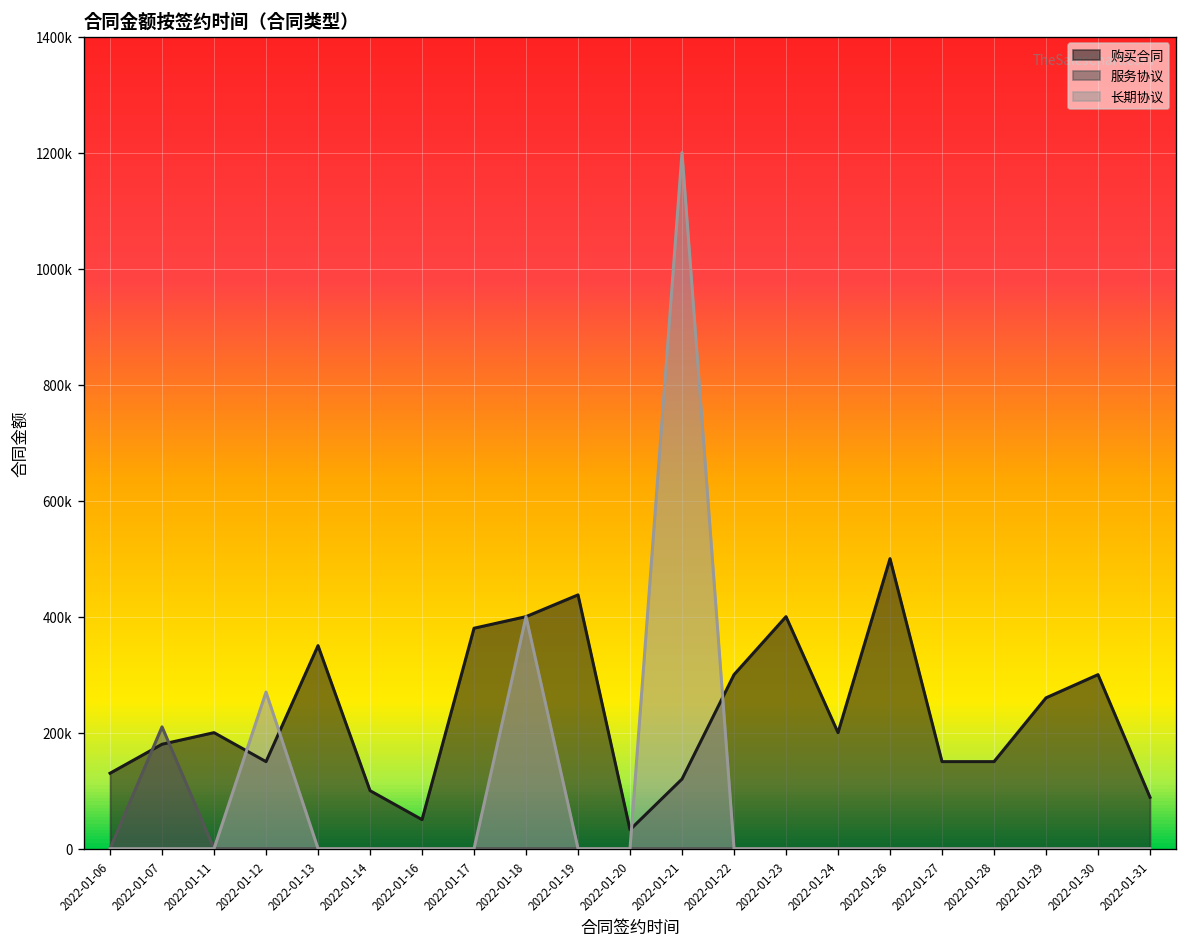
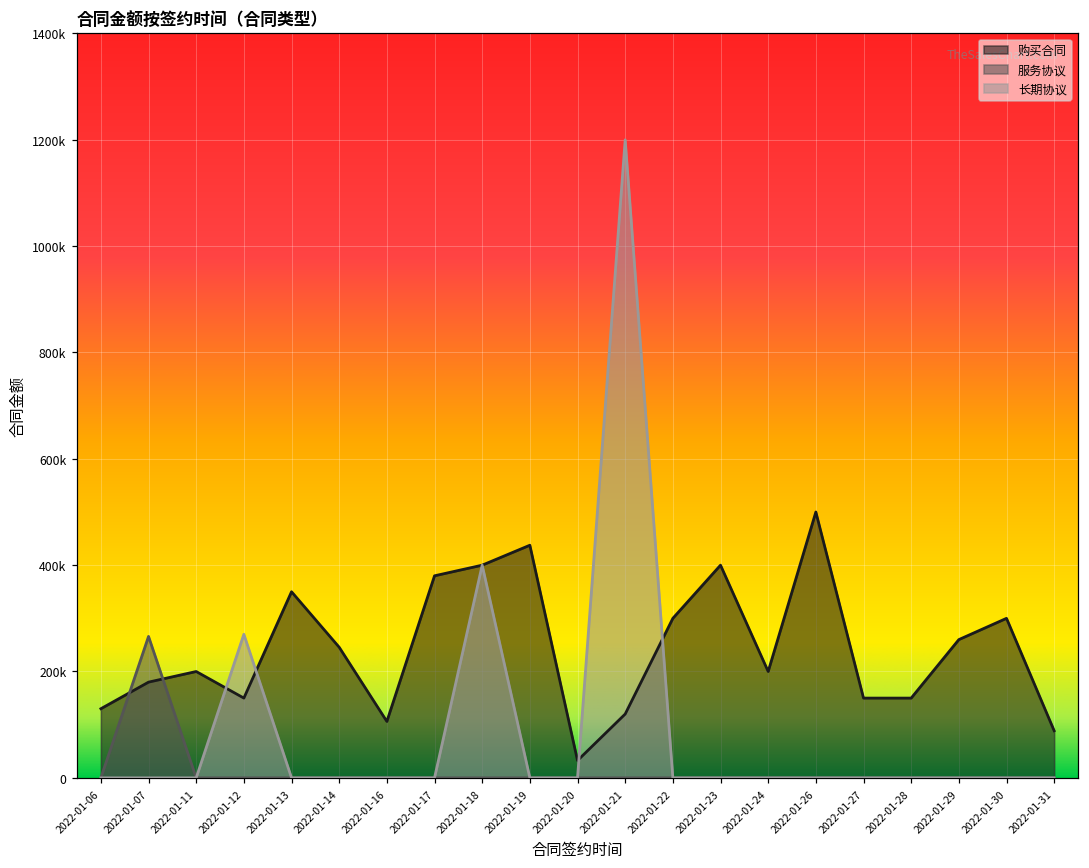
  {
    "购买合同": {
      "2022-01-06": 130000,
      "2022-01-07": 180000,
      "2022-01-11": 200000,
      "2022-01-12": 150000,
      "2022-01-13": 350000,
-     "2022-01-14": 100000,
-     "2022-01-16": 50000,
+     "2022-01-14": 250000,
+     "2022-01-16": 110000,
      "2022-01-17": 380000,
      "2022-01-19": 440000,
      "2022-01-20": 30000,
      "2022-01-21": 120000,
      "2022-01-22": 300000,
      "2022-01-23": 400000,
      "2022-01-24": 200000,
      "2022-01-26": 500000,
      "2022-01-27": 150000,
      "2022-01-28": 150000,
      "2022-01-29": 260000,
      "2022-01-30": 300000,
      "2022-01-31": 90000
    },
    "服务协议": {
-     "2022-01-07": 210000,
+     "2022-01-07": 270000,
      "2022-01-12": 0,
      "2022-01-18": 0,
      "2022-01-21": 0
    },
    "长期协议": {
      "2022-01-07": 0,
      "2022-01-12": 270000,
      "2022-01-21": 1200000
    }
  }
